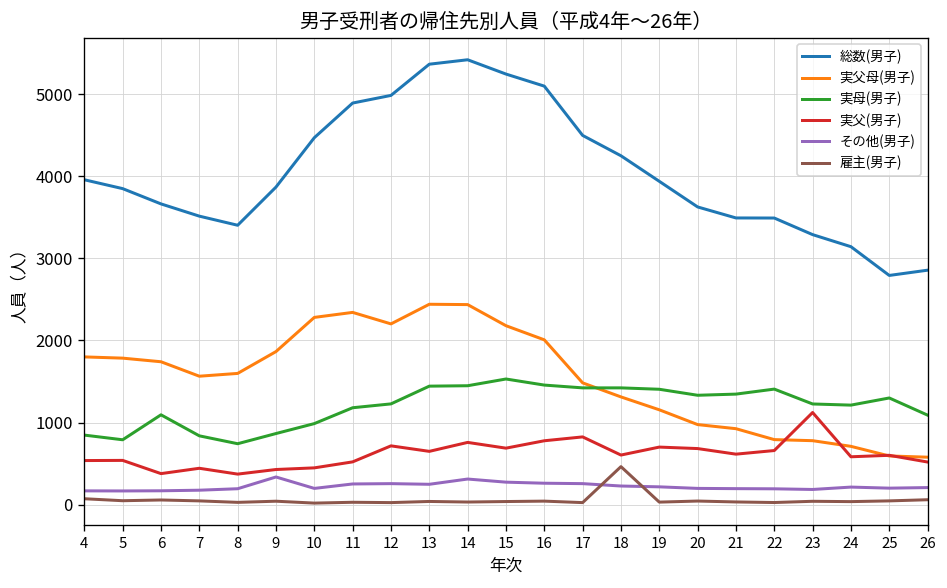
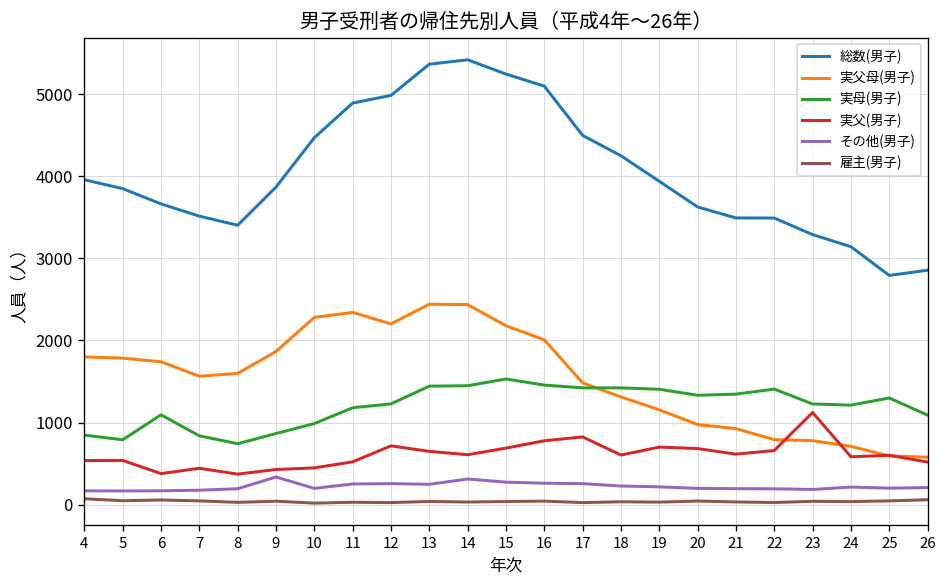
  {
    "総数(男子)": {
      "4": 4000,
      "5": 3800,
      "6": 3700,
      "7": 3500,
      "8": 3400,
      "9": 3900,
      "10": 4500,
      "11": 4900,
      "12": 5000,
      "13": 5400,
      "14": 5400,
      "15": 5200,
      "16": 5100,
      "17": 4500,
      "18": 4200,
      "19": 3900,
      "20": 3600,
      "21": 3500,
      "22": 3500,
      "23": 3300,
      "24": 3100,
      "25": 2800,
      "26": 2900
    },
    "実父母(男子)": {
      "4": 1800,
      "5": 1800,
      "6": 1700,
      "7": 1600,
      "8": 1600,
      "9": 1900,
      "10": 2300,
      "11": 2300,
      "12": 2200,
      "13": 2400,
      "14": 2400,
      "15": 2200,
      "16": 2000,
      "17": 1500,
      "18": 1300,
      "19": 1200,
      "20": 1000,
      "21": 900,
      "22": 800,
      "23": 800,
      "24": 700,
      "26": 600
    },
    "実母(男子)": {
      "4": 800,
      "5": 800,
      "6": 1100,
      "7": 800,
      "8": 700,
      "9": 900,
      "10": 1000,
      "11": 1200,
      "12": 1200,
      "13": 1400,
      "14": 1400,
      "15": 1500,
      "16": 1500,
      "17": 1400,
      "18": 1400,
      "19": 1400,
      "20": 1300,
      "21": 1300,
      "22": 1400,
      "23": 1200,
      "24": 1200,
      "25": 1300,
      "26": 1100
    },
    "実父(男子)": {
      "4": 500,
      "5": 500,
      "6": 400,
      "7": 400,
      "8": 400,
      "9": 400,
      "10": 400,
      "11": 500,
      "12": 700,
      "13": 700,
-     "14": 800,
+     "14": 600,
      "15": 700,
      "16": 800,
      "17": 800,
      "18": 600,
      "19": 700,
      "20": 700,
      "21": 600,
      "22": 700,
      "23": 1100,
      "24": 600,
      "26": 500
    },
    "その他(男子)": {
      "4": 200,
      "5": 200,
      "6": 200,
      "7": 200,
      "8": 200,
      "9": 300,
      "10": 200,
      "11": 300,
      "12": 300,
      "13": 200,
      "14": 300,
      "15": 300,
      "16": 300,
      "17": 300,
      "18": 200,
      "19": 200,
      "20": 200,
      "21": 200,
      "22": 200,
      "23": 200,
      "24": 200,
      "25": 200,
      "26": 200
    },
    "雇主(男子)": {
      "4": 100,
      "5": 0,
      "6": 100,
      "7": 0,
      "8": 0,
      "9": 0,
      "10": 0,
      "11": 0,
      "12": 0,
      "13": 0,
      "14": 0,
      "15": 0,
      "16": 0,
      "17": 0,
-     "18": 500,
+     "18": 0,
      "19": 0,
      "20": 0,
      "21": 0,
      "22": 0,
      "23": 0,
      "24": 0,
      "25": 0,
      "26": 100
    }
  }
